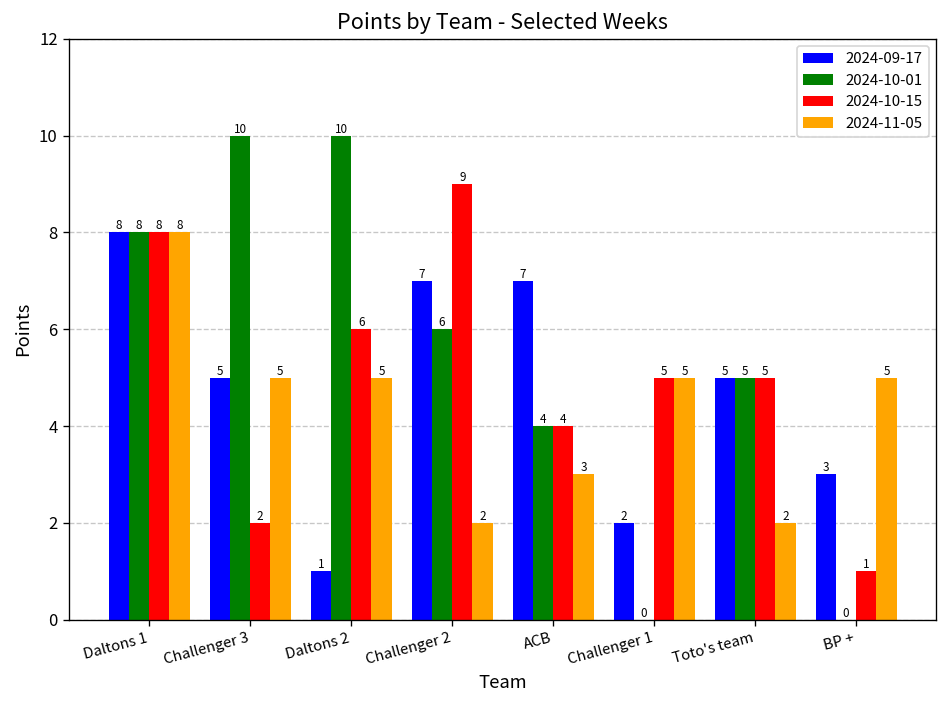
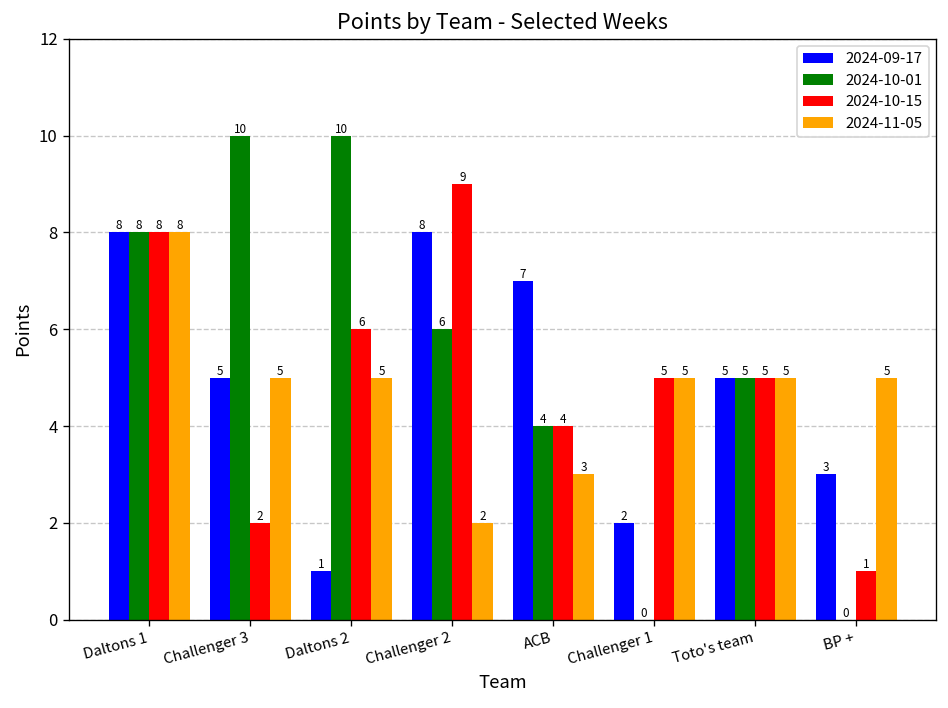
  {
    "2024-09-17": {
      "Daltons 1": 8,
      "Challenger 3": 5,
      "Daltons 2": 1,
-     "Challenger 2": 7,
+     "Challenger 2": 8,
      "ACB": 7,
      "Challenger 1": 2,
      "Toto's team": 5,
      "BP +": 3
    },
    "2024-10-01": {
      "Daltons 1": 8,
      "Challenger 3": 10,
      "Daltons 2": 10,
      "Challenger 2": 6,
      "ACB": 4,
      "Challenger 1": 0,
      "Toto's team": 5,
      "BP +": 0
    },
    "2024-10-15": {
      "Daltons 1": 8,
      "Challenger 3": 2,
      "Daltons 2": 6,
      "Challenger 2": 9,
      "ACB": 4,
      "Challenger 1": 5,
      "Toto's team": 5,
      "BP +": 1
    },
    "2024-11-05": {
      "Daltons 1": 8,
      "Challenger 3": 5,
      "Daltons 2": 5,
      "Challenger 2": 2,
      "ACB": 3,
      "Challenger 1": 5,
-     "Toto's team": 2,
+     "Toto's team": 5,
      "BP +": 5
    }
  }
